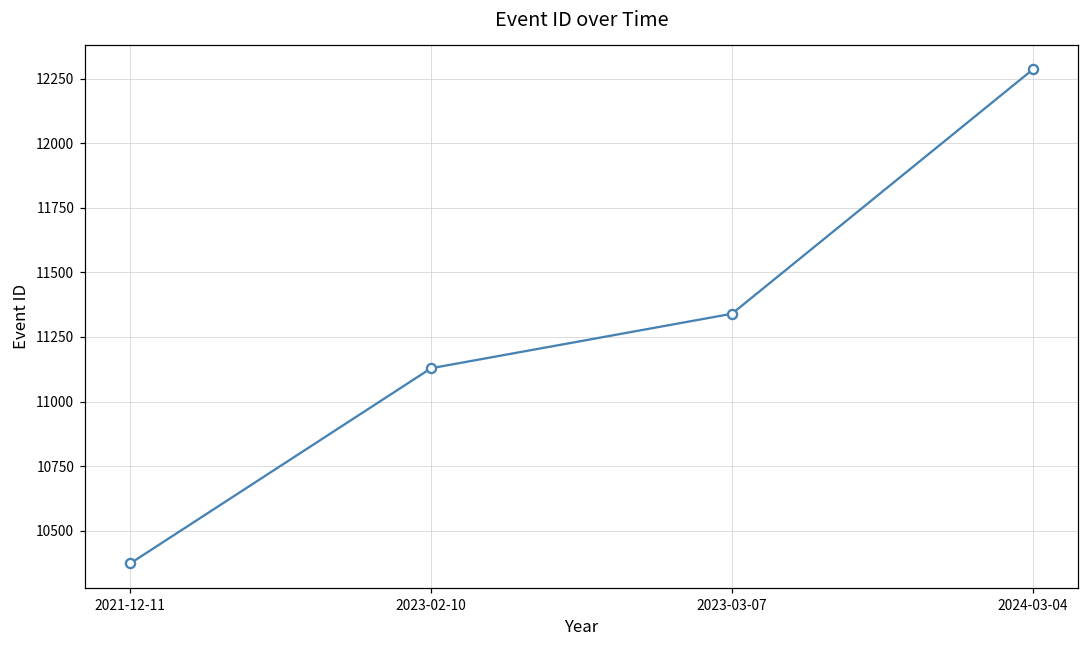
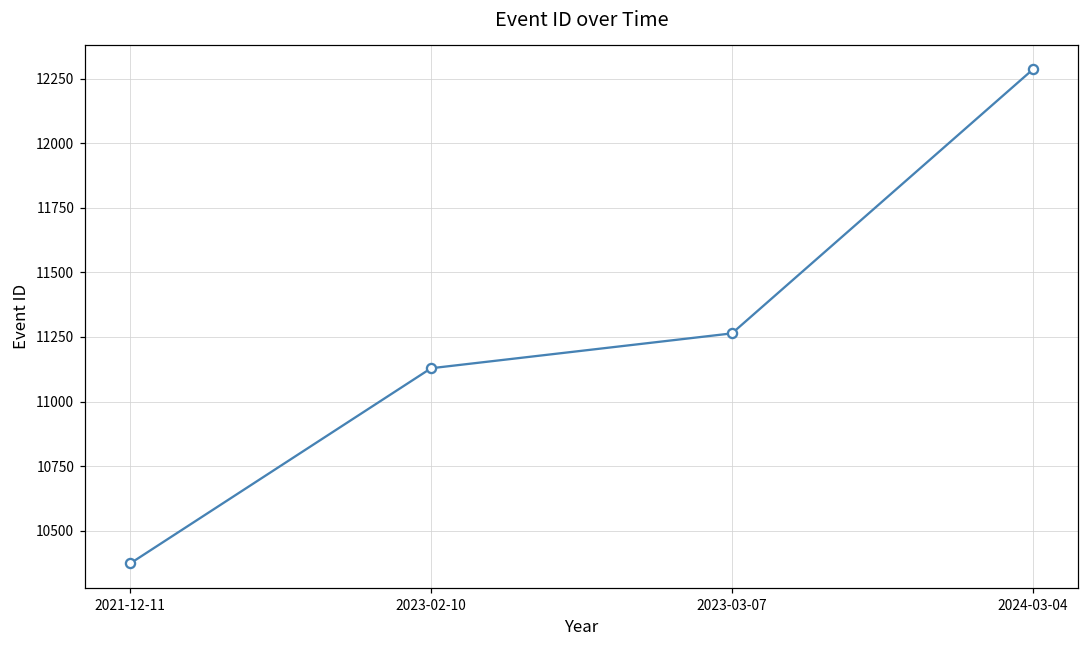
  {
    "2021-12-11": 10370,
    "2023-02-10": 11130,
-   "2023-03-07": 11340,
+   "2023-03-07": 11260,
    "2024-03-04": 12290
  }
